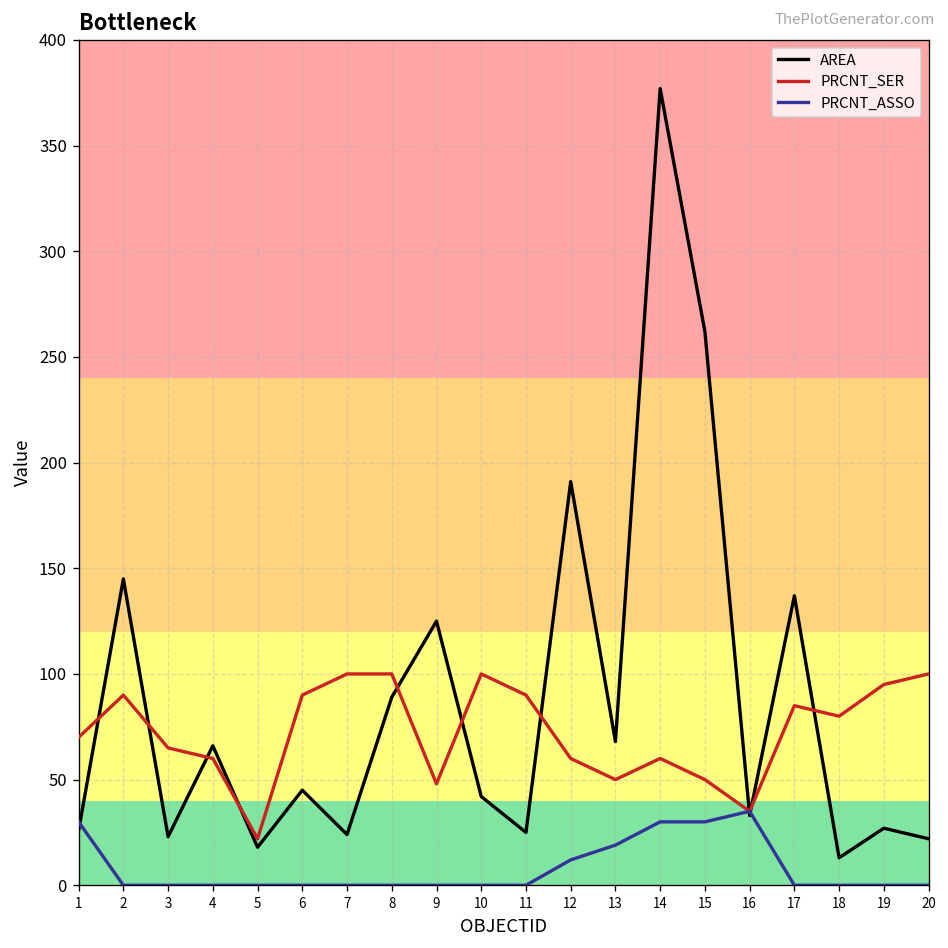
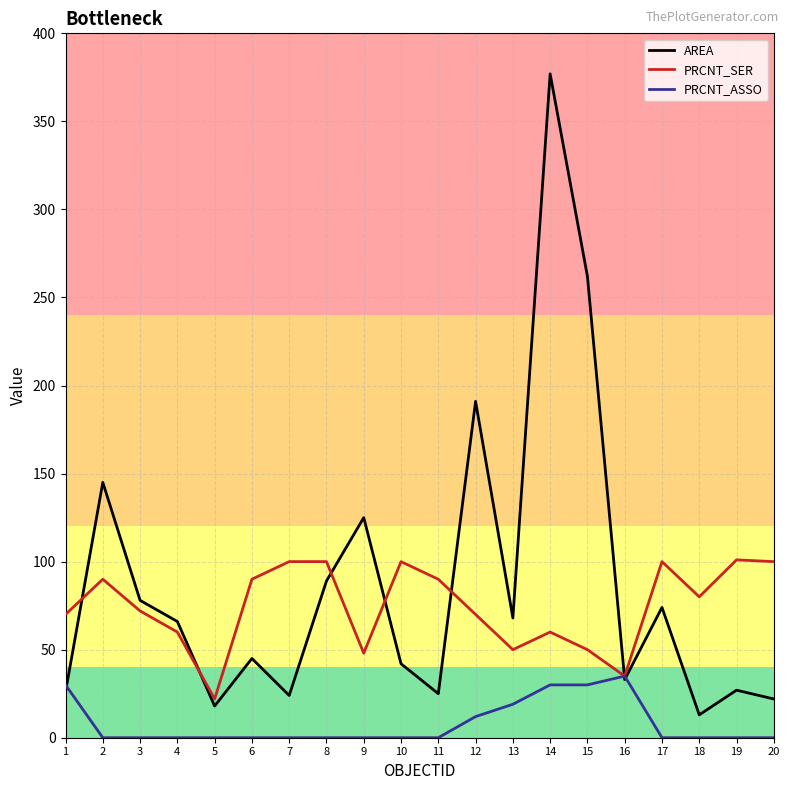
  {
    "AREA": {
      "1": 26,
      "2": 145,
-     "3": 23,
+     "3": 78,
      "4": 66,
      "5": 18,
      "6": 45,
      "7": 24,
      "8": 89,
      "9": 125,
      "10": 42,
      "11": 25,
      "12": 191,
      "13": 68,
      "14": 377,
      "15": 262,
      "16": 33,
-     "17": 137,
+     "17": 74,
      "18": 13,
      "19": 27,
      "20": 22
    },
    "PRCNT_SER": {
      "1": 70,
      "2": 90,
-     "3": 65,
+     "3": 72,
      "4": 60,
      "5": 22,
      "6": 90,
      "7": 100,
      "8": 100,
      "9": 48,
      "10": 100,
      "11": 90,
-     "12": 60,
+     "12": 70,
      "13": 50,
      "14": 60,
      "15": 50,
-     "17": 85,
+     "17": 100,
      "18": 80,
-     "19": 95,
+     "19": 101,
      "20": 100
    },
    "PRCNT_ASSO": {
      "1": 30,
      "2": 0,
      "3": 0,
      "4": 0,
      "5": 0,
      "6": 0,
      "7": 0,
      "8": 0,
      "9": 0,
      "10": 0,
      "11": 0,
      "12": 12,
      "13": 19,
      "14": 30,
      "15": 30,
      "17": 0,
      "18": 0,
      "19": 0,
      "20": 0
    }
  }
